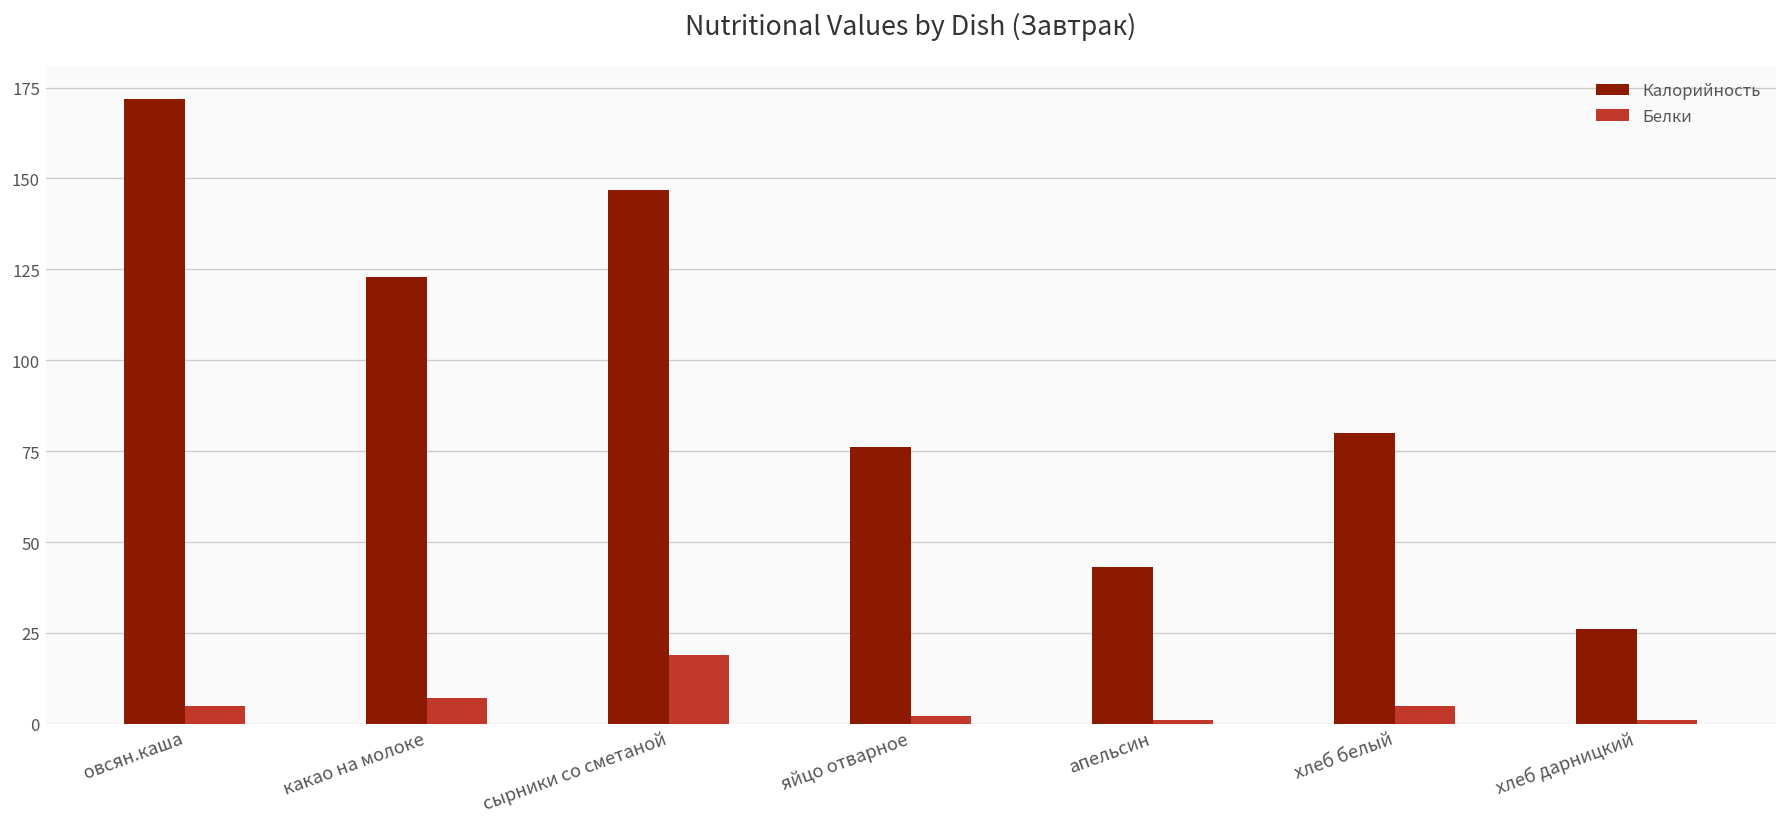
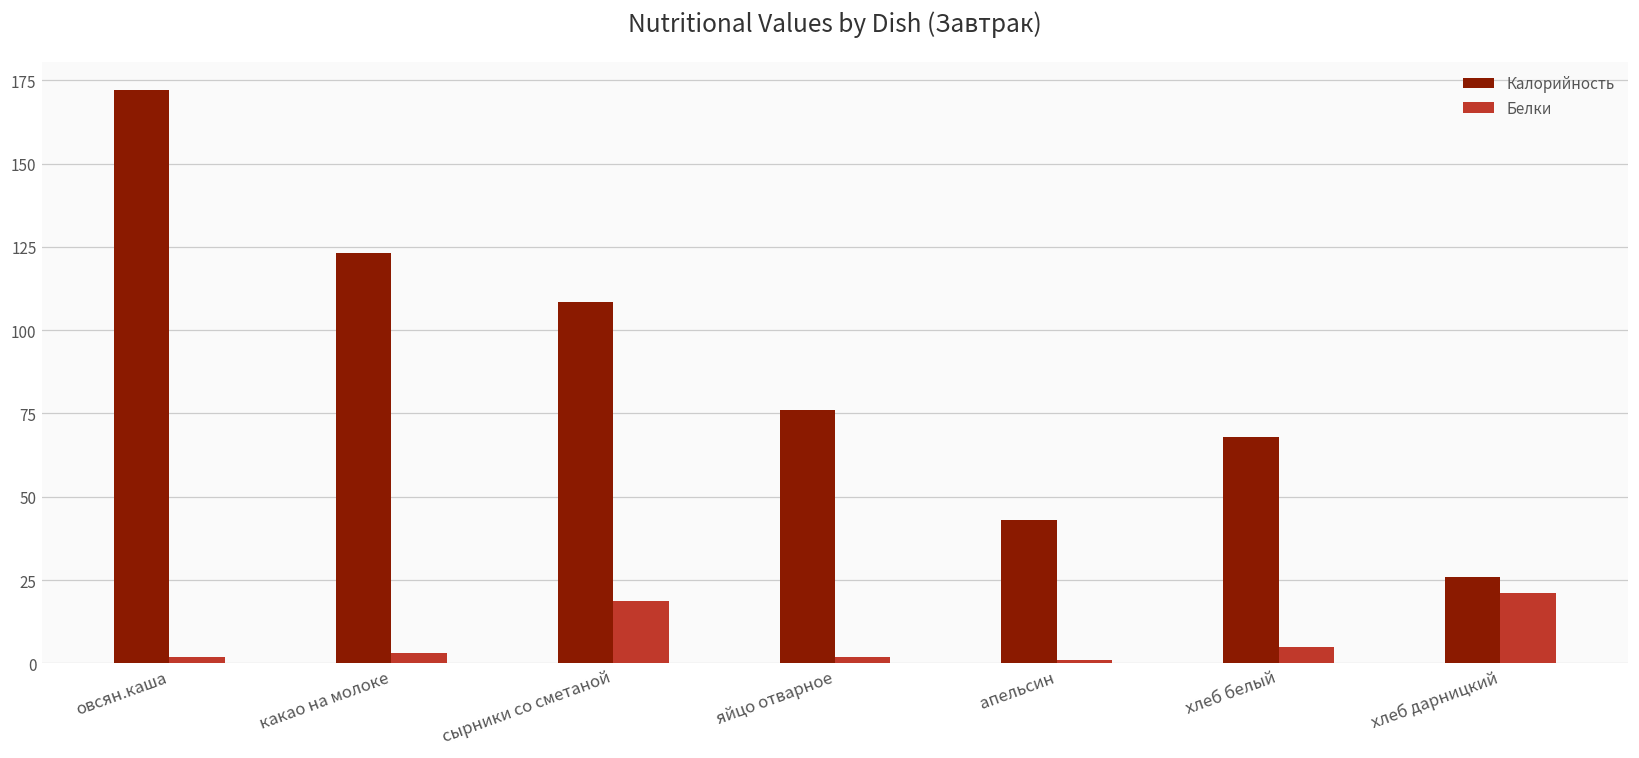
  {
    "Калорийность": {
      "овсян.каша": 172,
      "какао на молоке": 123,
-     "сырники со сметаной": 147,
+     "сырники со сметаной": 109,
      "яйцо отварное": 76,
      "апельсин": 43,
-     "хлеб белый": 80,
+     "хлеб белый": 68,
      "хлеб дарницкий": 26
    },
    "Белки": {
-     "овсян.каша": 5,
-     "какао на молоке": 7,
+     "овсян.каша": 2,
+     "какао на молоке": 3,
      "сырники со сметаной": 19,
      "яйцо отварное": 2,
      "апельсин": 1,
      "хлеб белый": 5,
-     "хлеб дарницкий": 1
+     "хлеб дарницкий": 21
    }
  }
